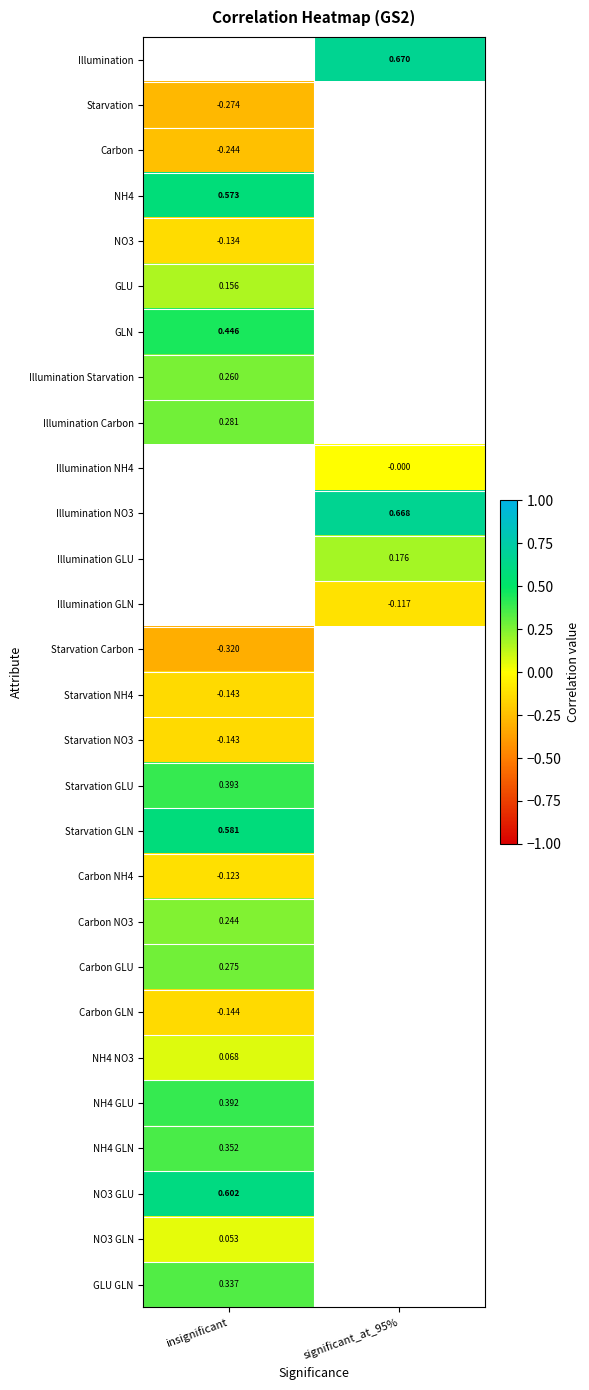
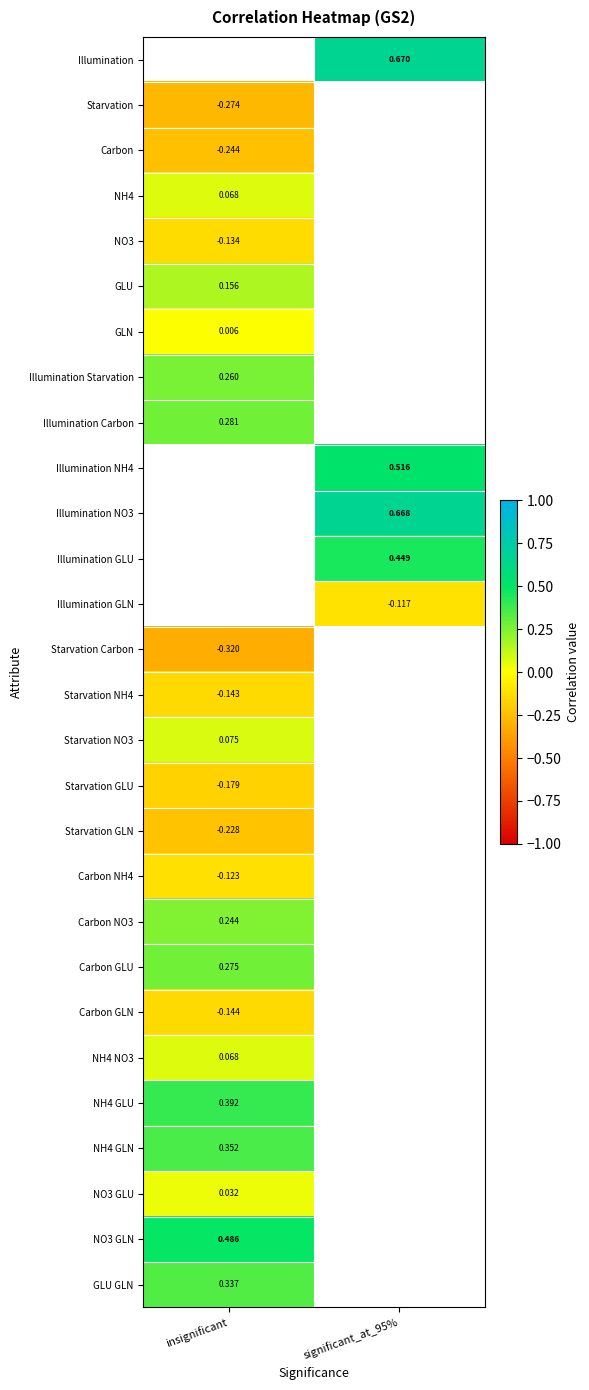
  {
    "Illumination": {
      "significant_at_95%": 0.670
    },
    "Starvation": {
      "insignificant": -0.274
    },
    "Carbon": {
      "insignificant": -0.244
    },
    "NH4": {
-     "insignificant": 0.573
+     "insignificant": 0.068
    },
    "NO3": {
      "insignificant": -0.134
    },
    "GLU": {
      "insignificant": 0.156
    },
    "GLN": {
-     "insignificant": 0.446
+     "insignificant": 0.006
    },
    "Illumination Starvation": {
      "insignificant": 0.260
    },
    "Illumination Carbon": {
      "insignificant": 0.281
    },
    "Illumination NH4": {
-     "significant_at_95%": -0.000
+     "significant_at_95%": 0.516
    },
    "Illumination NO3": {
      "significant_at_95%": 0.668
    },
    "Illumination GLU": {
-     "significant_at_95%": 0.176
+     "significant_at_95%": 0.449
    },
    "Illumination GLN": {
      "significant_at_95%": -0.117
    },
    "Starvation Carbon": {
      "insignificant": -0.320
    },
    "Starvation NH4": {
      "insignificant": -0.143
    },
    "Starvation NO3": {
-     "insignificant": -0.143
+     "insignificant": 0.075
    },
    "Starvation GLU": {
-     "insignificant": 0.393
+     "insignificant": -0.179
    },
    "Starvation GLN": {
-     "insignificant": 0.581
+     "insignificant": -0.228
    },
    "Carbon NH4": {
      "insignificant": -0.123
    },
    "Carbon NO3": {
      "insignificant": 0.244
    },
    "Carbon GLU": {
      "insignificant": 0.275
    },
    "Carbon GLN": {
      "insignificant": -0.144
    },
    "NH4 NO3": {
      "insignificant": 0.068
    },
    "NH4 GLU": {
      "insignificant": 0.392
    },
    "NH4 GLN": {
      "insignificant": 0.352
    },
    "NO3 GLU": {
-     "insignificant": 0.602
+     "insignificant": 0.032
    },
    "NO3 GLN": {
-     "insignificant": 0.053
+     "insignificant": 0.486
    },
    "GLU GLN": {
      "insignificant": 0.337
    }
  }
